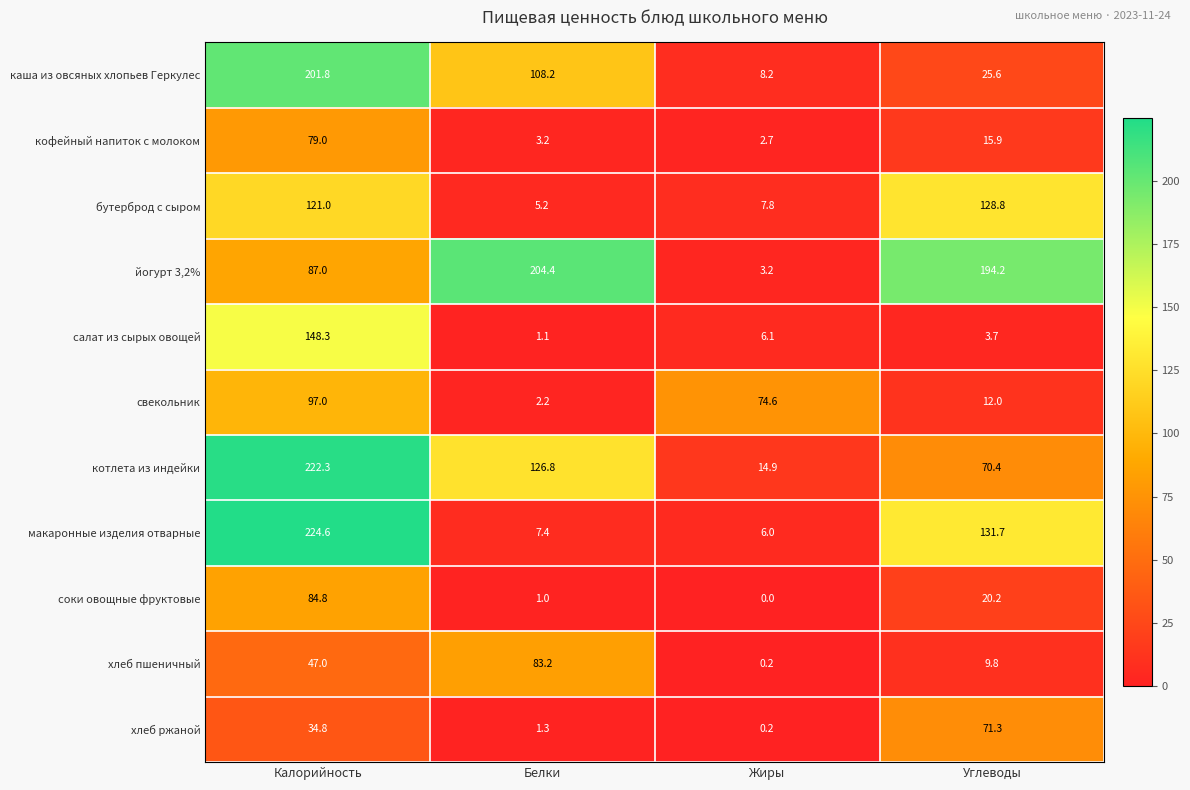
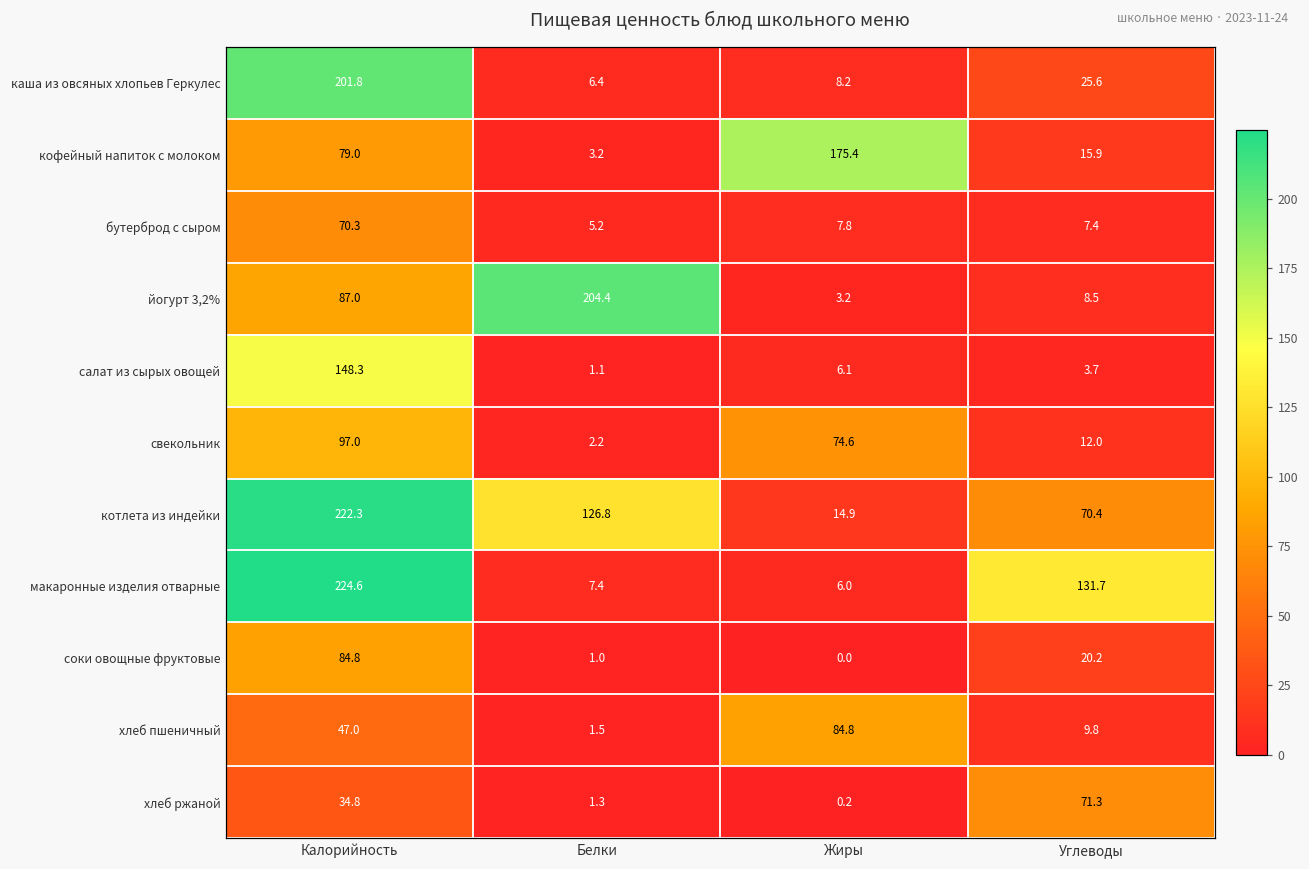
  {
    "каша из овсяных хлопьев Геркулес": {
      "Калорийность": 201.8,
-     "Белки": 108.2,
+     "Белки": 6.4,
      "Жиры": 8.2,
      "Углеводы": 25.6
    },
    "кофейный напиток с молоком": {
      "Калорийность": 79.0,
      "Белки": 3.2,
-     "Жиры": 2.7,
+     "Жиры": 175.4,
      "Углеводы": 15.9
    },
    "бутерброд с сыром": {
-     "Калорийность": 121.0,
+     "Калорийность": 70.3,
      "Белки": 5.2,
      "Жиры": 7.8,
-     "Углеводы": 128.8
+     "Углеводы": 7.4
    },
    "йогурт 3,2%": {
      "Калорийность": 87.0,
      "Белки": 204.4,
      "Жиры": 3.2,
-     "Углеводы": 194.2
+     "Углеводы": 8.5
    },
    "салат из сырых овощей": {
      "Калорийность": 148.3,
      "Белки": 1.1,
      "Жиры": 6.1,
      "Углеводы": 3.7
    },
    "свекольник": {
      "Калорийность": 97.0,
      "Белки": 2.2,
      "Жиры": 74.6,
      "Углеводы": 12.0
    },
    "котлета из индейки": {
      "Калорийность": 222.3,
      "Белки": 126.8,
      "Жиры": 14.9,
      "Углеводы": 70.4
    },
    "макаронные изделия отварные": {
      "Калорийность": 224.6,
      "Белки": 7.4,
      "Жиры": 6.0,
      "Углеводы": 131.7
    },
    "соки овощные фруктовые": {
      "Калорийность": 84.8,
      "Белки": 1.0,
      "Жиры": 0.0,
      "Углеводы": 20.2
    },
    "хлеб пшеничный": {
      "Калорийность": 47.0,
-     "Белки": 83.2,
-     "Жиры": 0.2,
+     "Белки": 1.5,
+     "Жиры": 84.8,
      "Углеводы": 9.8
    },
    "хлеб ржаной": {
      "Калорийность": 34.8,
      "Белки": 1.3,
      "Жиры": 0.2,
      "Углеводы": 71.3
    }
  }
